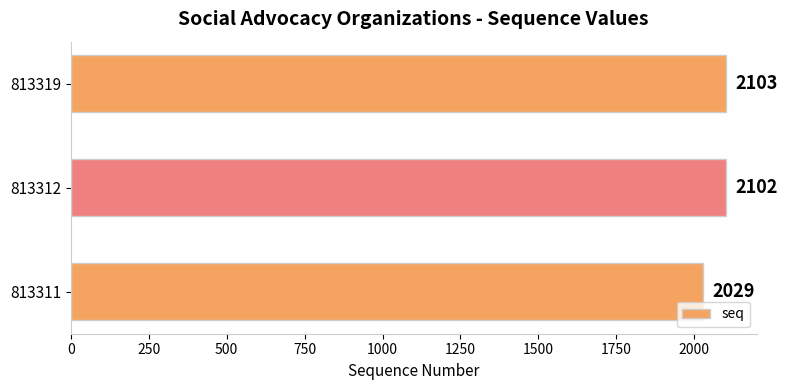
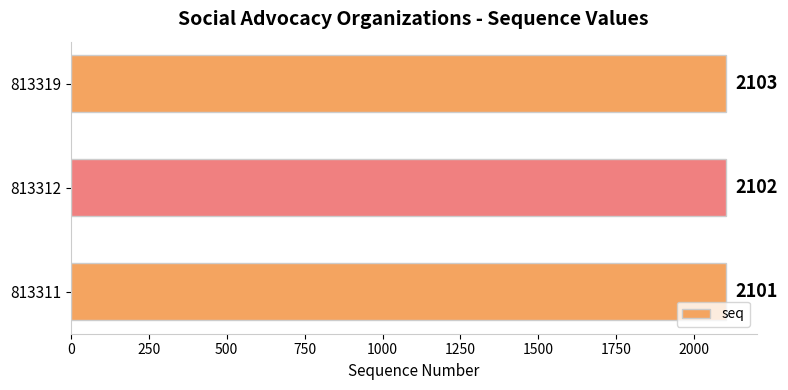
  {
    "813319": 2103,
    "813312": 2102,
-   "813311": 2029
+   "813311": 2101
  }
